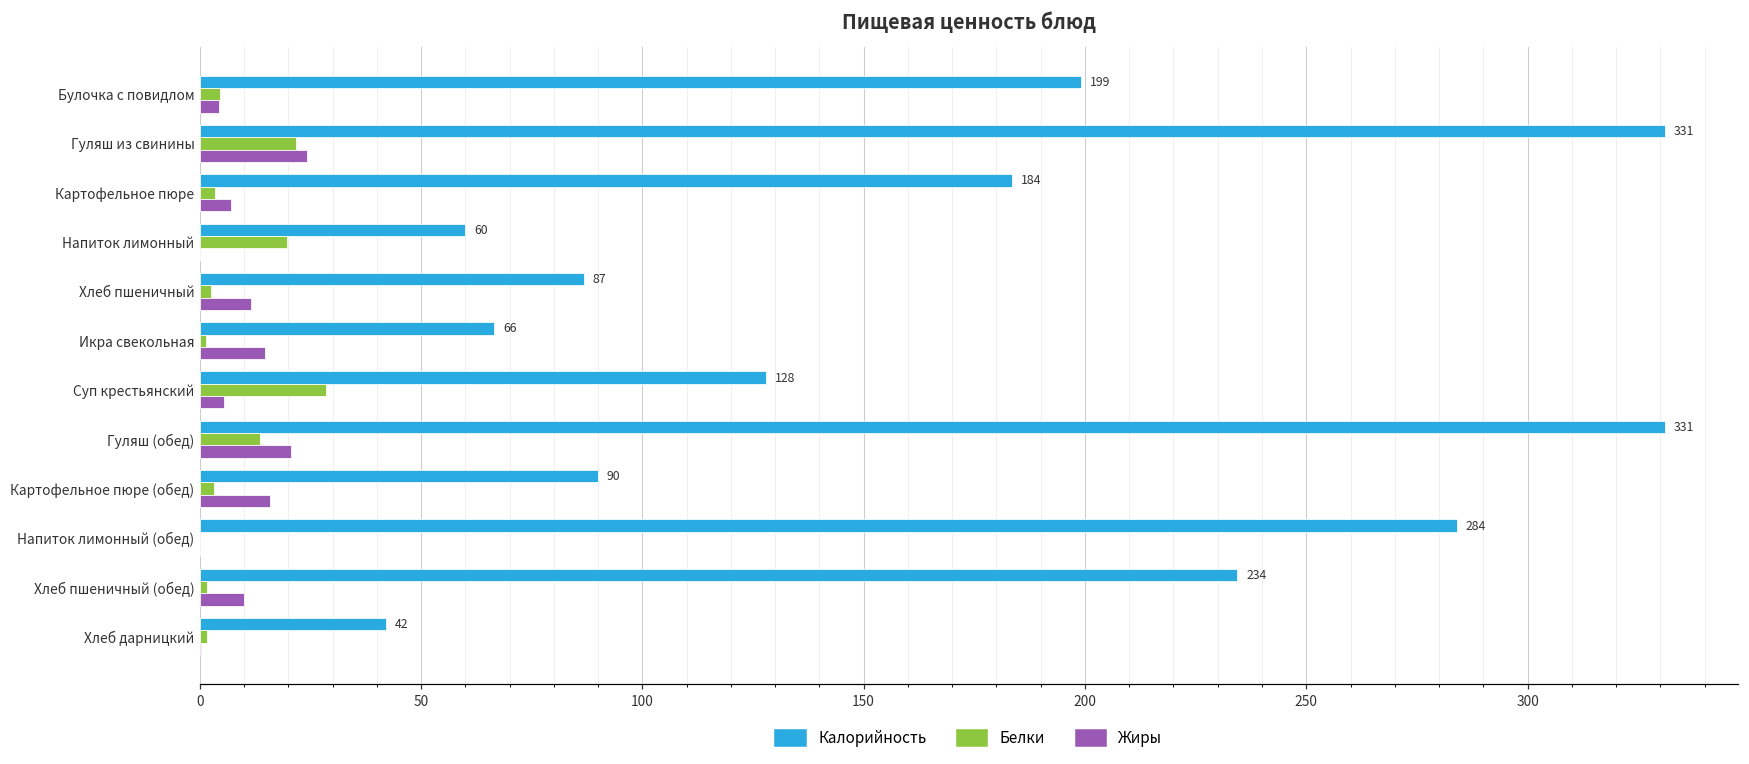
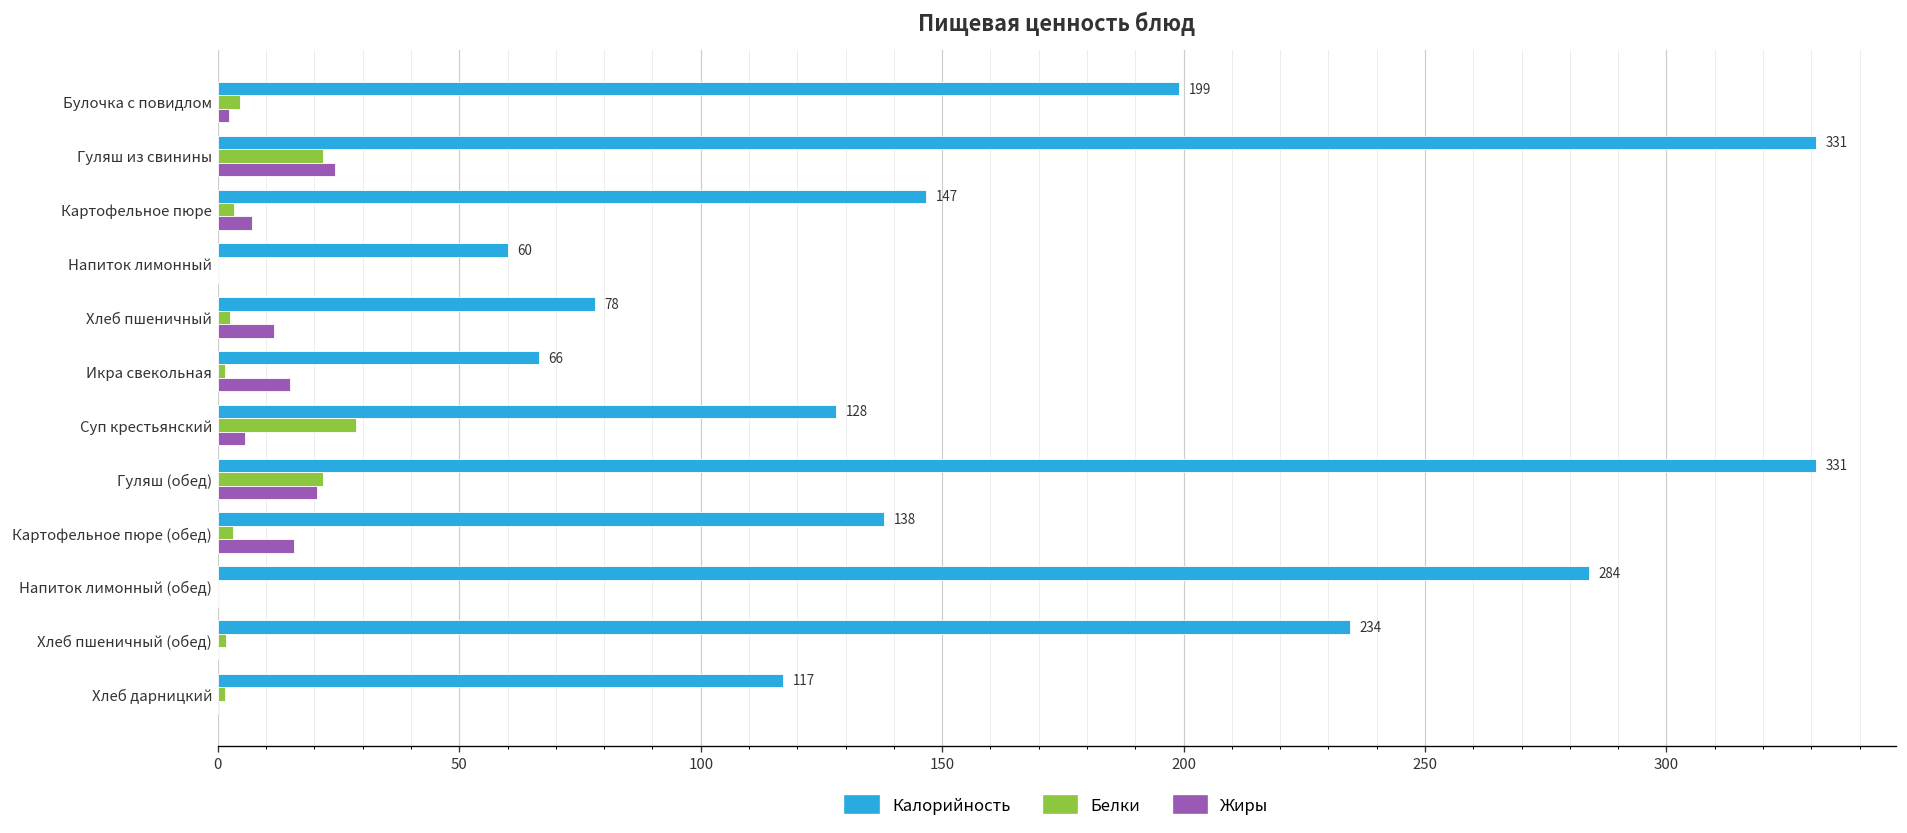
  {
    "Калорийность": {
      "Булочка с повидлом": 199,
      "Гуляш из свинины": 331,
-     "Картофельное пюре": 184,
+     "Картофельное пюре": 147,
      "Напиток лимонный": 60,
-     "Хлеб пшеничный": 87,
+     "Хлеб пшеничный": 78,
      "Икра свекольная": 66,
      "Суп крестьянский": 128,
      "Гуляш (обед)": 331,
-     "Картофельное пюре (обед)": 90,
+     "Картофельное пюре (обед)": 138,
      "Напиток лимонный (обед)": 284,
      "Хлеб пшеничный (обед)": 234,
-     "Хлеб дарницкий": 42
+     "Хлеб дарницкий": 117
    },
    "Белки": {
      "Булочка с повидлом": 5,
      "Гуляш из свинины": 22,
      "Картофельное пюре": 3,
-     "Напиток лимонный": 20,
+     "Напиток лимонный": 0,
      "Хлеб пшеничный": 3,
      "Икра свекольная": 1,
      "Суп крестьянский": 29,
-     "Гуляш (обед)": 14,
+     "Гуляш (обед)": 22,
      "Картофельное пюре (обед)": 3,
      "Хлеб пшеничный (обед)": 2,
      "Хлеб дарницкий": 2
    },
    "Жиры": {
-     "Булочка с повидлом": 4,
+     "Булочка с повидлом": 2,
      "Гуляш из свинины": 24,
      "Картофельное пюре": 7,
      "Напиток лимонный": 0,
      "Хлеб пшеничный": 12,
      "Икра свекольная": 15,
      "Суп крестьянский": 6,
      "Гуляш (обед)": 21,
      "Картофельное пюре (обед)": 16,
      "Напиток лимонный (обед)": 0,
-     "Хлеб пшеничный (обед)": 10
+     "Хлеб пшеничный (обед)": 0
    }
  }
